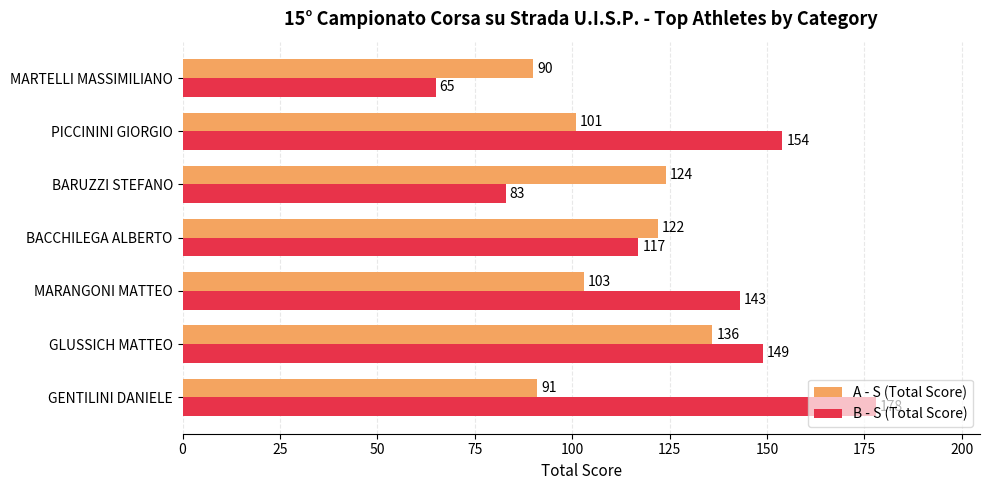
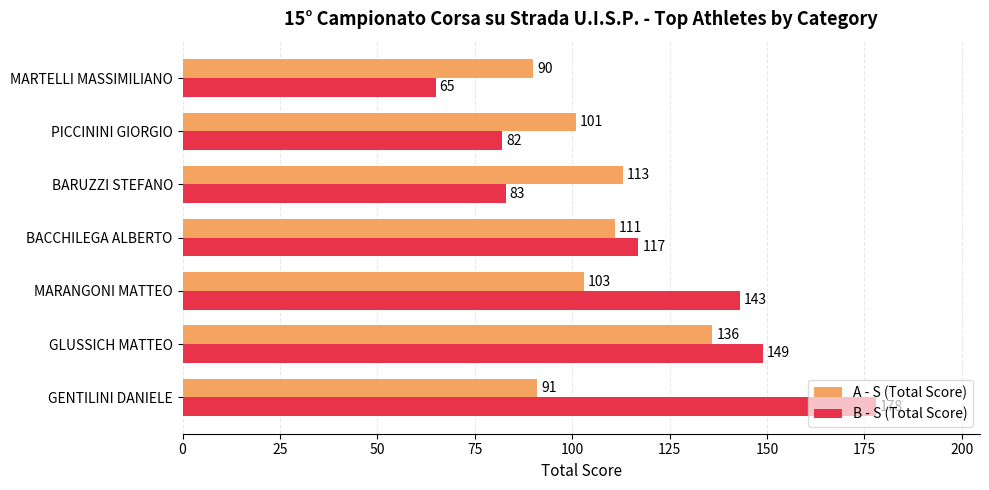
  {
    "A - S (Total Score)": {
      "MARTELLI MASSIMILIANO": 90,
      "PICCININI GIORGIO": 101,
-     "BARUZZI STEFANO": 124,
-     "BACCHILEGA ALBERTO": 122,
+     "BARUZZI STEFANO": 113,
+     "BACCHILEGA ALBERTO": 111,
      "MARANGONI MATTEO": 103,
      "GLUSSICH MATTEO": 136,
      "GENTILINI DANIELE": 91
    },
    "B - S (Total Score)": {
      "MARTELLI MASSIMILIANO": 65,
-     "PICCININI GIORGIO": 154,
+     "PICCININI GIORGIO": 82,
      "BARUZZI STEFANO": 83,
      "BACCHILEGA ALBERTO": 117,
      "MARANGONI MATTEO": 143,
      "GLUSSICH MATTEO": 149
    }
  }
